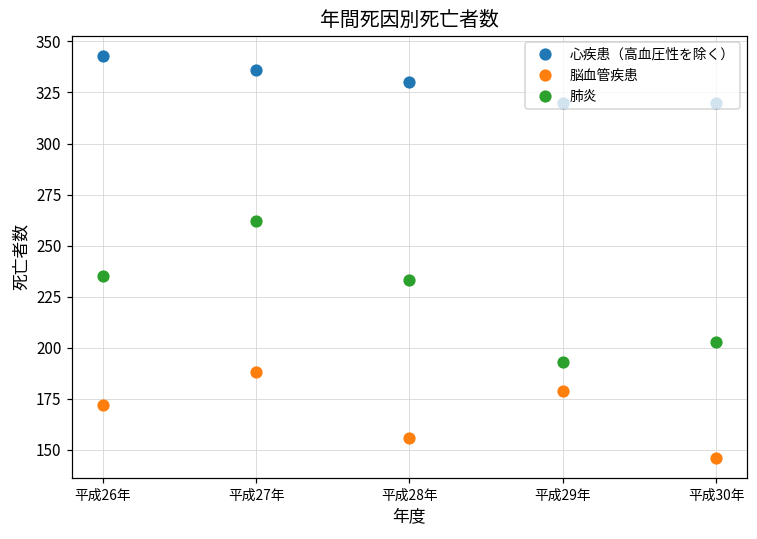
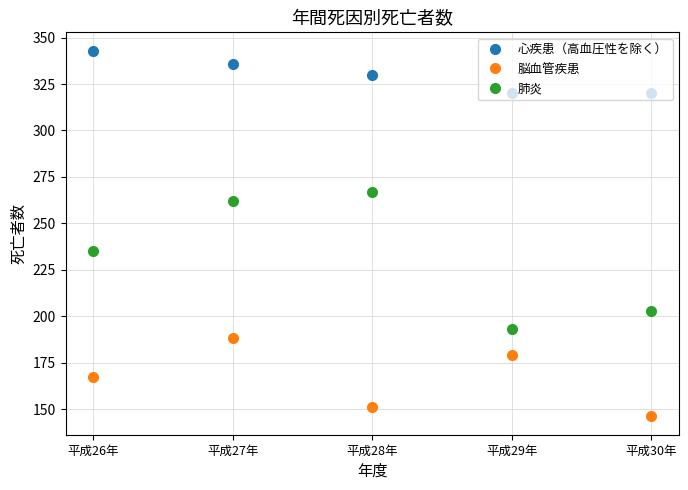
  {
    "心疾患（高血圧性を除く）": {
      "平成26年": 343,
      "平成27年": 336,
      "平成28年": 330
    },
    "脳血管疾患": {
-     "平成26年": 172,
+     "平成26年": 167,
      "平成27年": 188,
-     "平成28年": 156,
+     "平成28年": 151,
      "平成29年": 179,
      "平成30年": 146
    },
    "肺炎": {
      "平成26年": 235,
      "平成27年": 262,
-     "平成28年": 233,
+     "平成28年": 267,
      "平成29年": 193,
      "平成30年": 203
    }
  }
